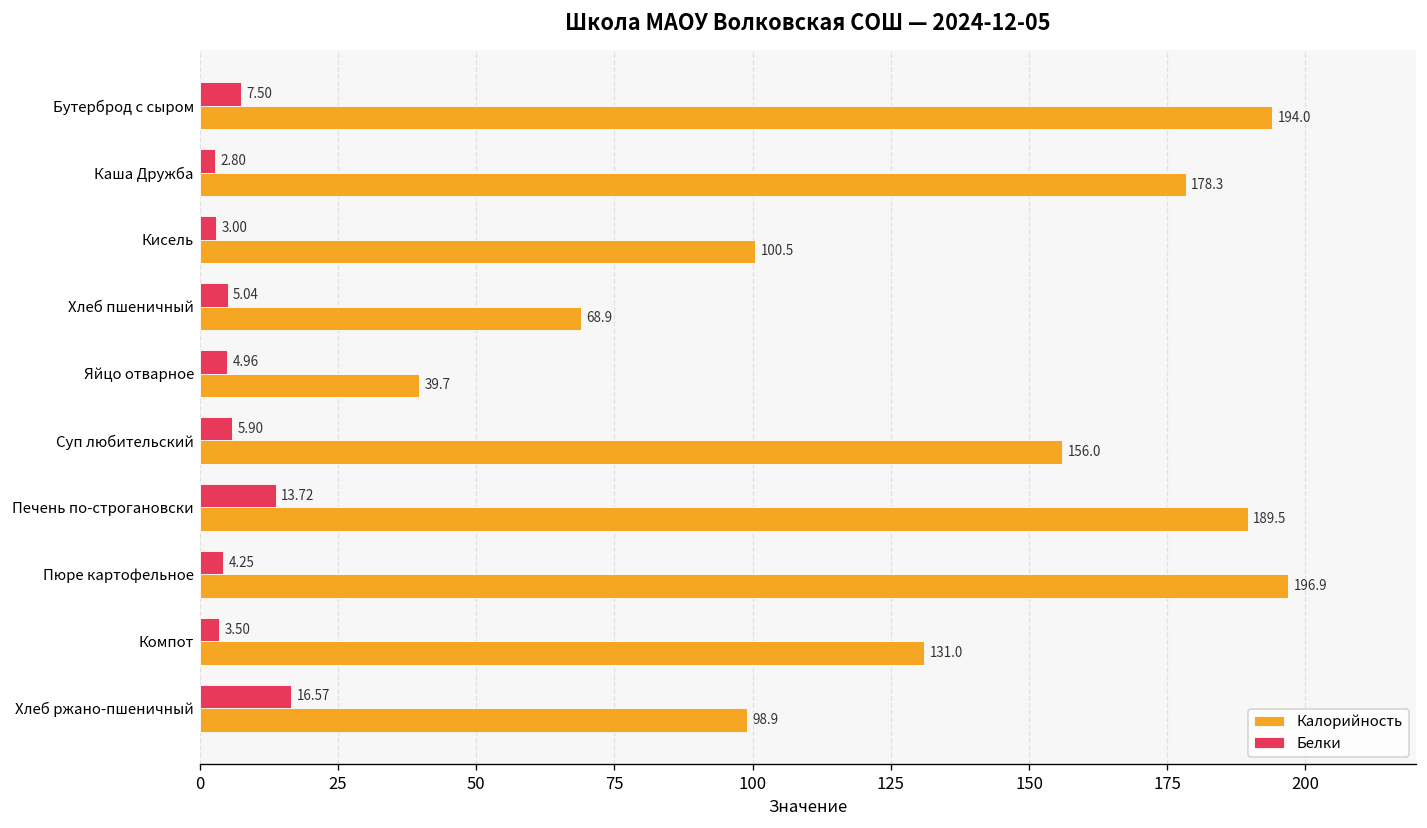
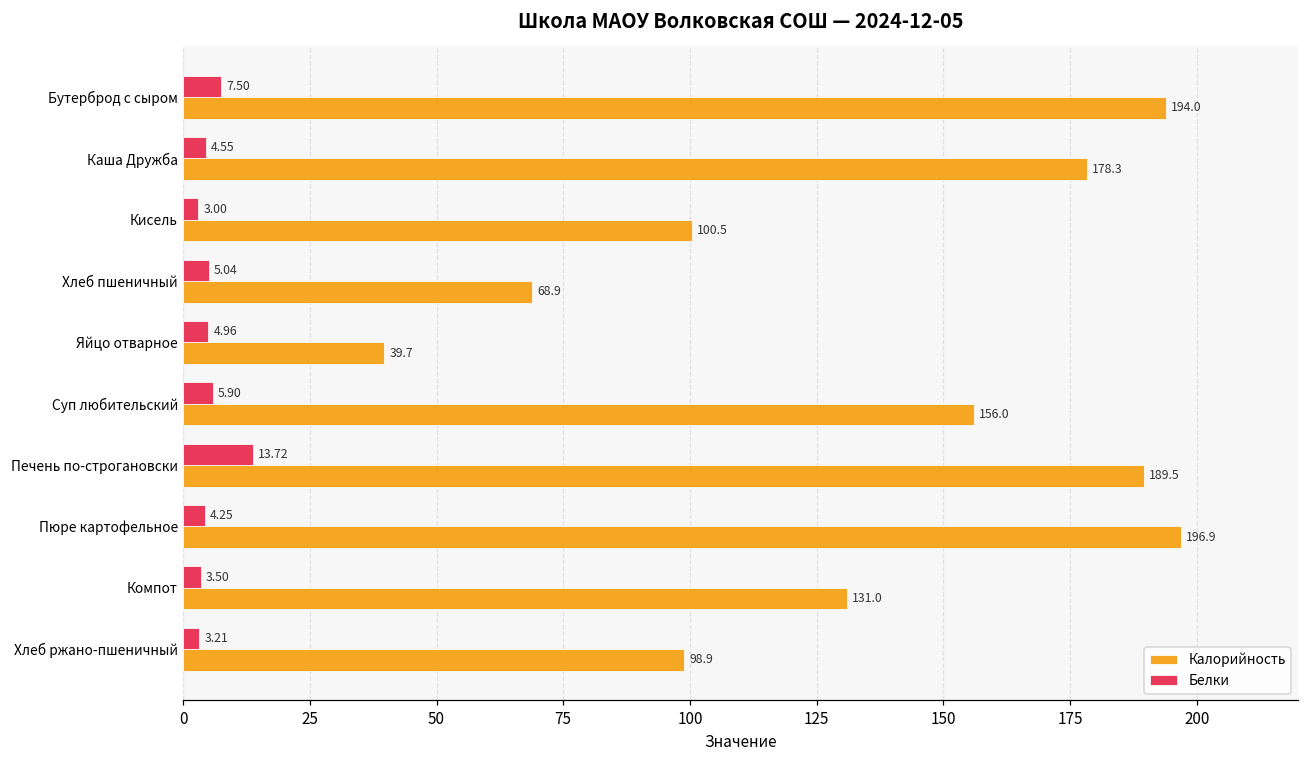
  {
    "Калорийность": {
      "Бутерброд с сыром": 194.0,
      "Каша Дружба": 178.3,
      "Кисель": 100.5,
      "Хлеб пшеничный": 68.9,
      "Яйцо отварное": 39.7,
      "Суп любительский": 156.0,
      "Печень по-строгановски": 189.5,
      "Пюре картофельное": 196.9,
      "Компот": 131.0,
      "Хлеб ржано-пшеничный": 98.9
    },
    "Белки": {
      "Бутерброд с сыром": 7.50,
-     "Каша Дружба": 2.80,
+     "Каша Дружба": 4.55,
      "Кисель": 3.00,
      "Хлеб пшеничный": 5.04,
      "Яйцо отварное": 4.96,
      "Суп любительский": 5.90,
      "Печень по-строгановски": 13.72,
      "Пюре картофельное": 4.25,
      "Компот": 3.50,
-     "Хлеб ржано-пшеничный": 16.57
+     "Хлеб ржано-пшеничный": 3.21
    }
  }
